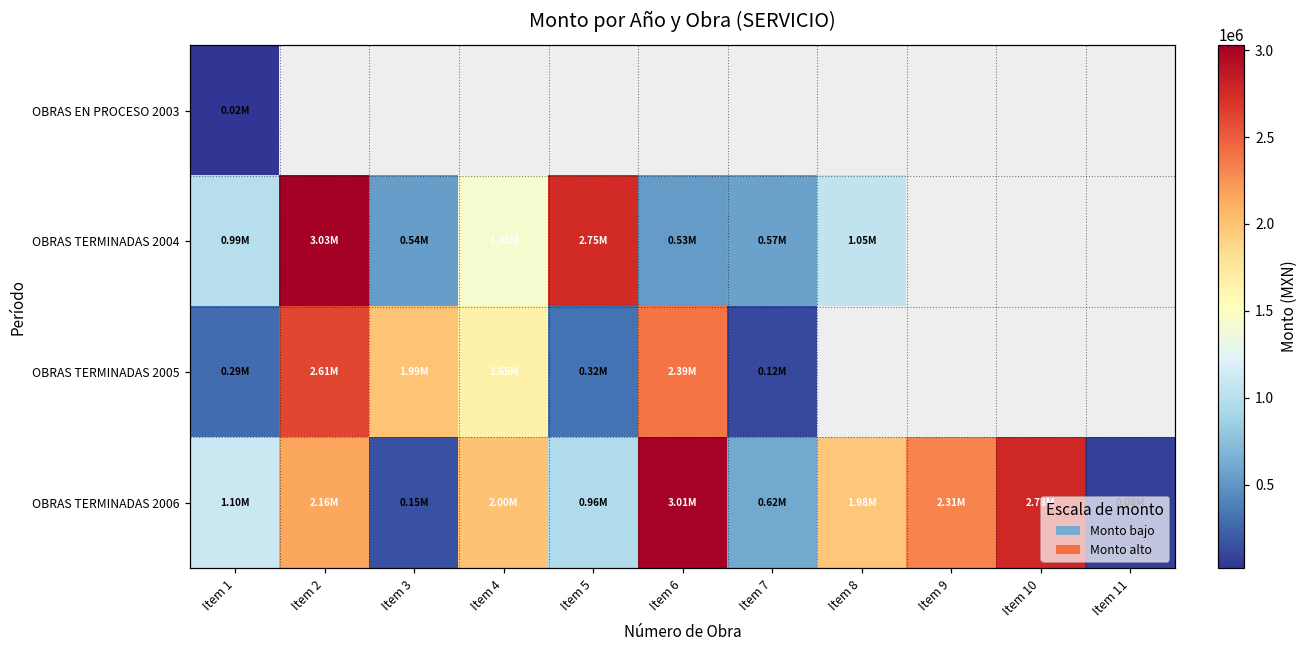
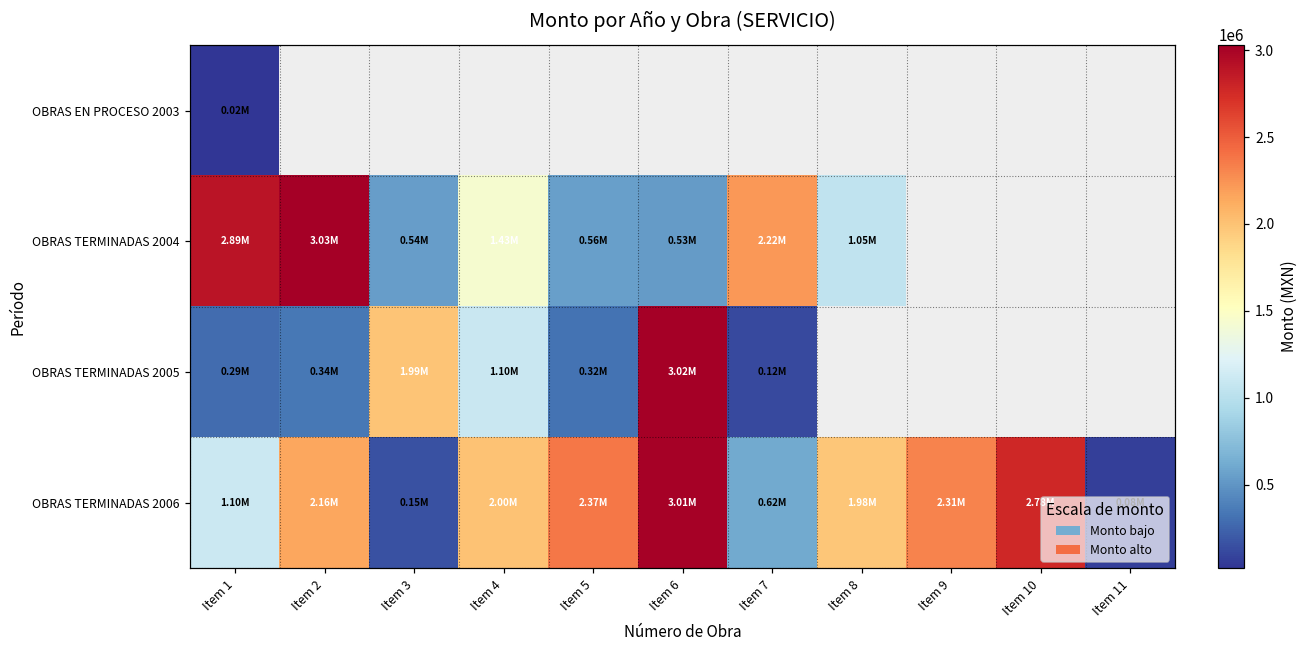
  {
    "OBRAS EN PROCESO 2003": {
      "Item 1": "0.02M"
    },
    "OBRAS TERMINADAS 2004": {
-     "Item 1": "0.99M",
+     "Item 1": "2.89M",
      "Item 2": "3.03M",
      "Item 3": "0.54M",
      "Item 4": "1.43M",
-     "Item 5": "2.75M",
+     "Item 5": "0.56M",
      "Item 6": "0.53M",
-     "Item 7": "0.57M",
+     "Item 7": "2.22M",
      "Item 8": "1.05M"
    },
    "OBRAS TERMINADAS 2005": {
      "Item 1": "0.29M",
-     "Item 2": "2.61M",
+     "Item 2": "0.34M",
      "Item 3": "1.99M",
-     "Item 4": "1.65M",
+     "Item 4": "1.10M",
      "Item 5": "0.32M",
-     "Item 6": "2.39M",
+     "Item 6": "3.02M",
      "Item 7": "0.12M"
    },
    "OBRAS TERMINADAS 2006": {
      "Item 1": "1.10M",
      "Item 2": "2.16M",
      "Item 3": "0.15M",
      "Item 4": "2.00M",
-     "Item 5": "0.96M",
+     "Item 5": "2.37M",
      "Item 6": "3.01M",
      "Item 7": "0.62M",
      "Item 8": "1.98M",
      "Item 9": "2.31M"
    }
  }
